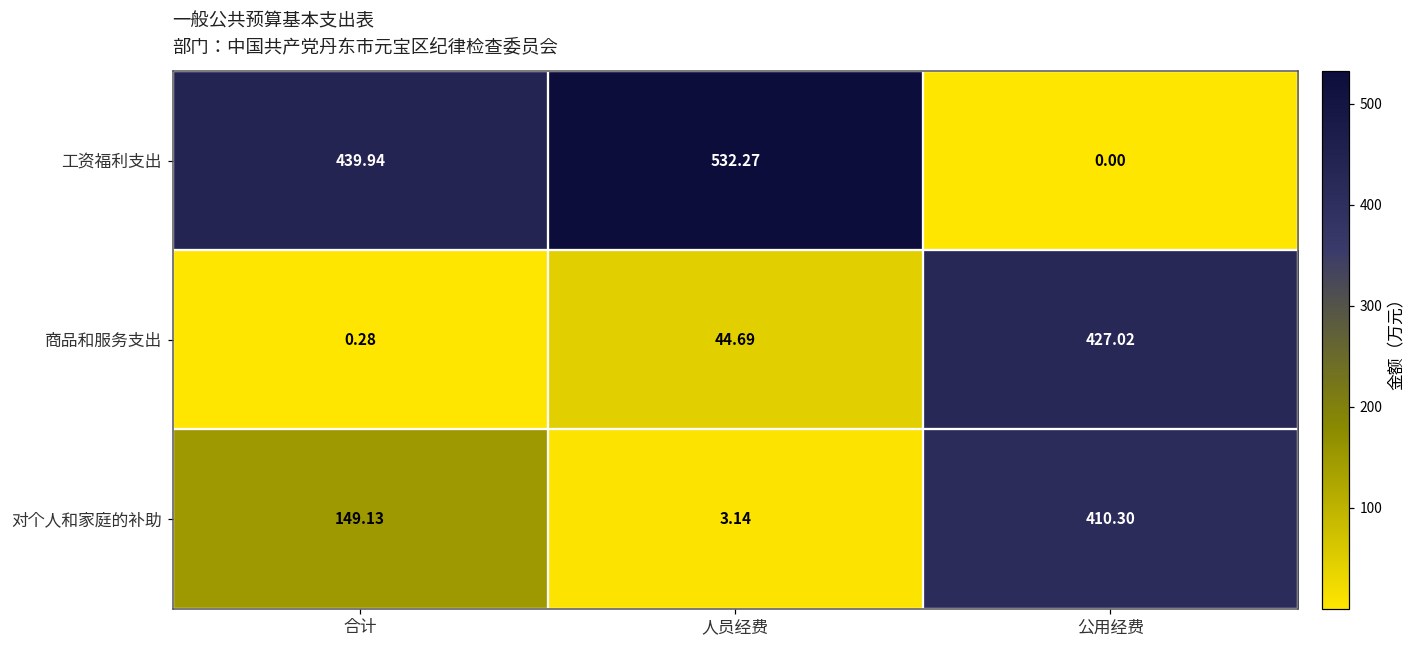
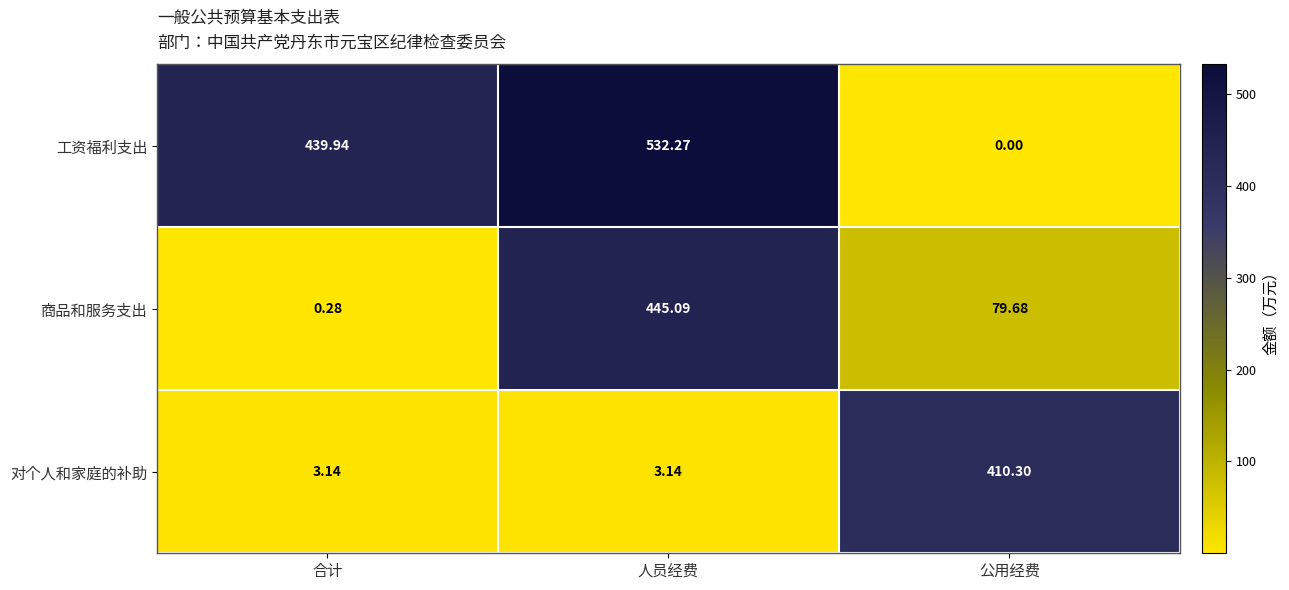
  {
    "工资福利支出": {
      "合计": 439.94,
      "人员经费": 532.27,
      "公用经费": 0.00
    },
    "商品和服务支出": {
      "合计": 0.28,
-     "人员经费": 44.69,
-     "公用经费": 427.02
+     "人员经费": 445.09,
+     "公用经费": 79.68
    },
    "对个人和家庭的补助": {
-     "合计": 149.13,
+     "合计": 3.14,
      "人员经费": 3.14,
      "公用经费": 410.30
    }
  }
